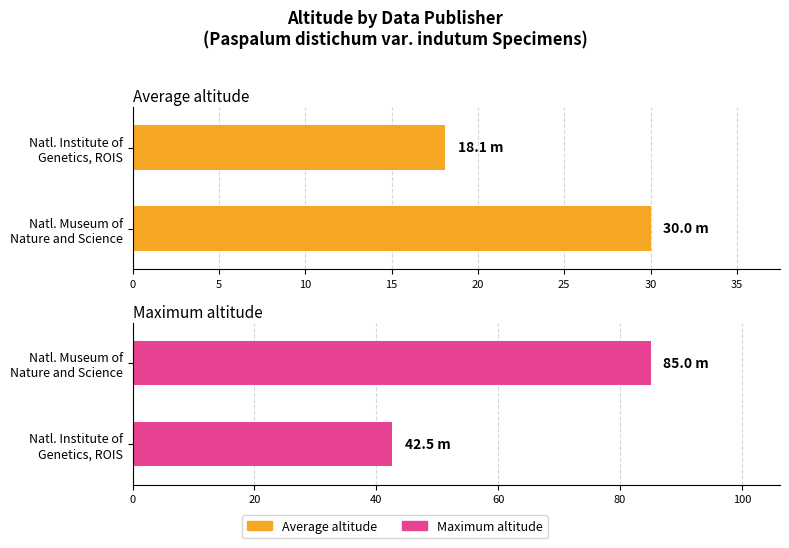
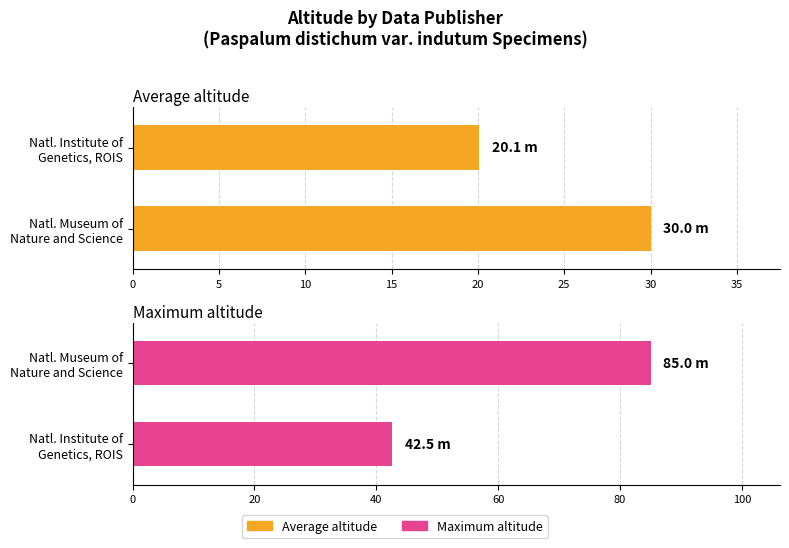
  {
    "Average altitude": {
-     "Natl. Institute of Genetics, ROIS": 18.1,
+     "Natl. Institute of Genetics, ROIS": 20.1,
      "Natl. Museum of Nature and Science": 30.0
    },
    "Maximum altitude": {
      "Natl. Museum of Nature and Science": 85.0,
      "Natl. Institute of Genetics, ROIS": 42.5
    }
  }
